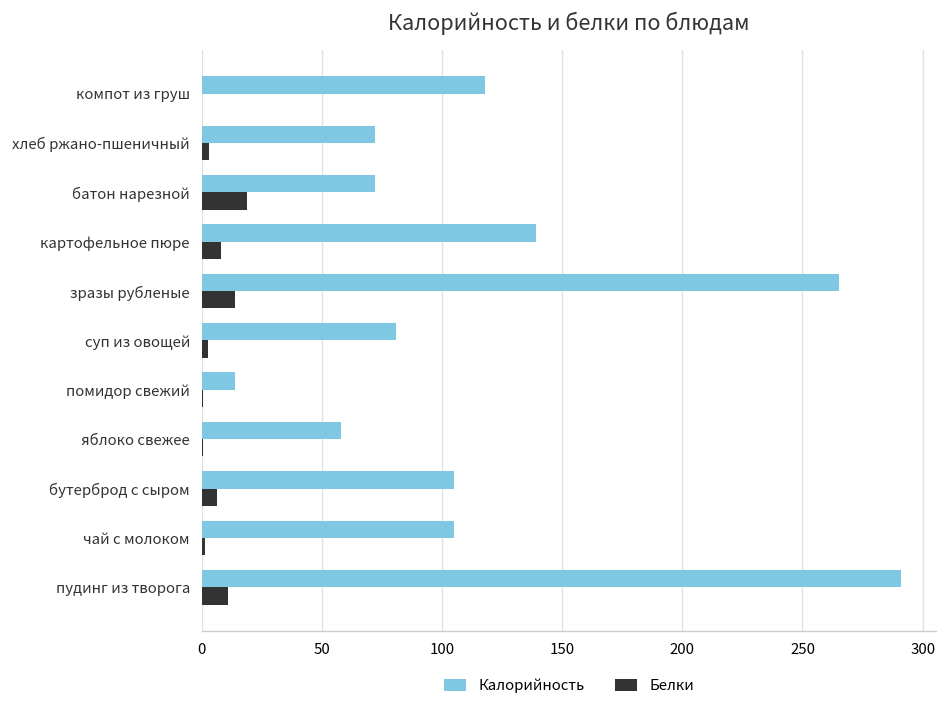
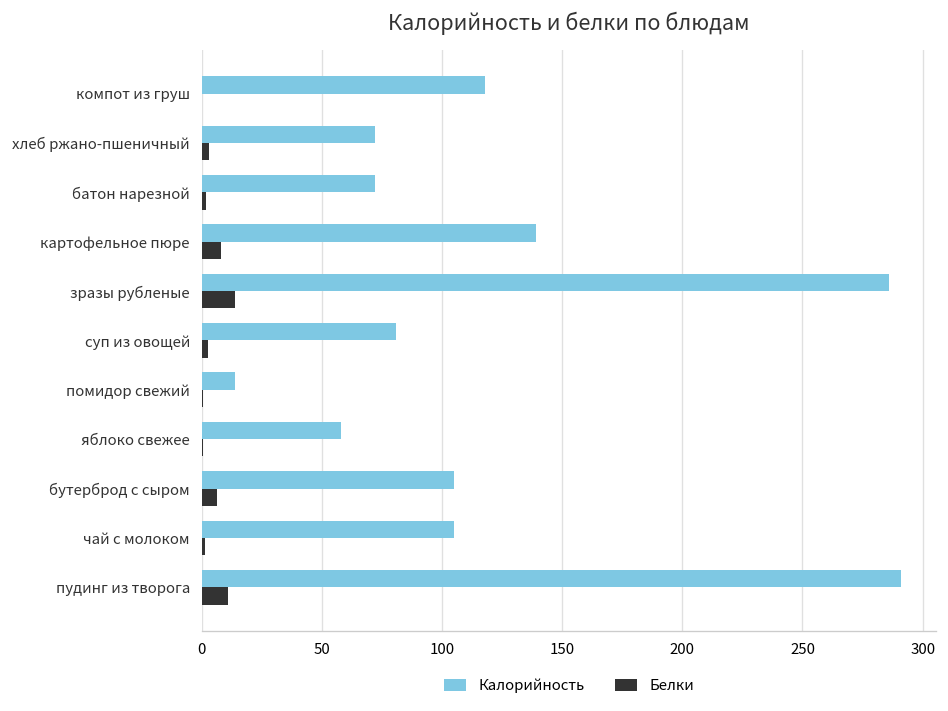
  {
    "Калорийность": {
      "компот из груш": 118,
      "хлеб ржано-пшеничный": 72,
      "батон нарезной": 72,
      "картофельное пюре": 139,
-     "зразы рубленые": 265,
+     "зразы рубленые": 286,
      "суп из овощей": 81,
      "помидор свежий": 14,
      "яблоко свежее": 58,
      "бутерброд с сыром": 105,
      "чай с молоком": 105,
      "пудинг из творога": 291
    },
    "Белки": {
      "хлеб ржано-пшеничный": 3,
-     "батон нарезной": 19,
+     "батон нарезной": 2,
      "картофельное пюре": 8,
      "зразы рубленые": 14,
      "суп из овощей": 3,
      "бутерброд с сыром": 7,
      "чай с молоком": 2,
      "пудинг из творога": 11
    }
  }
